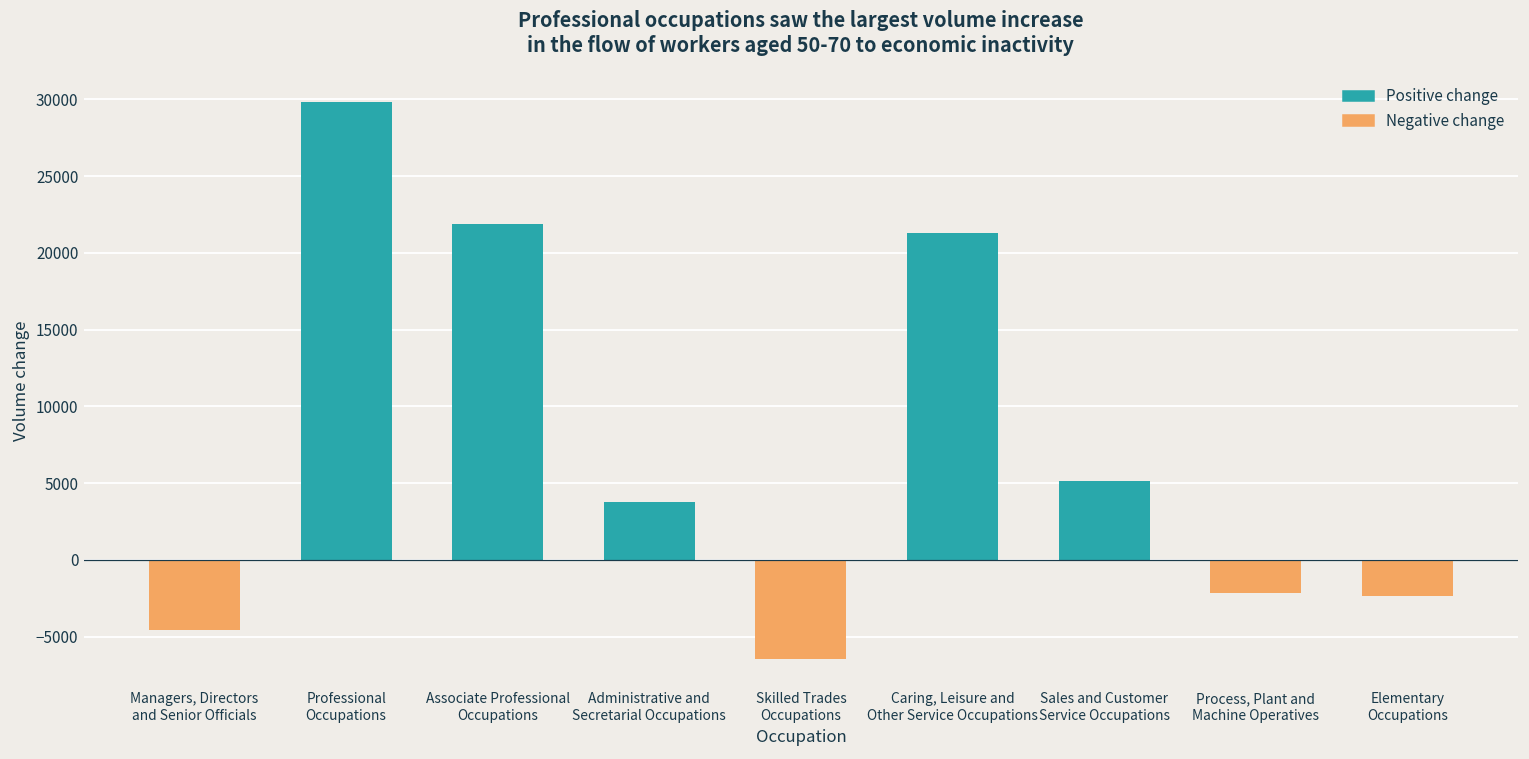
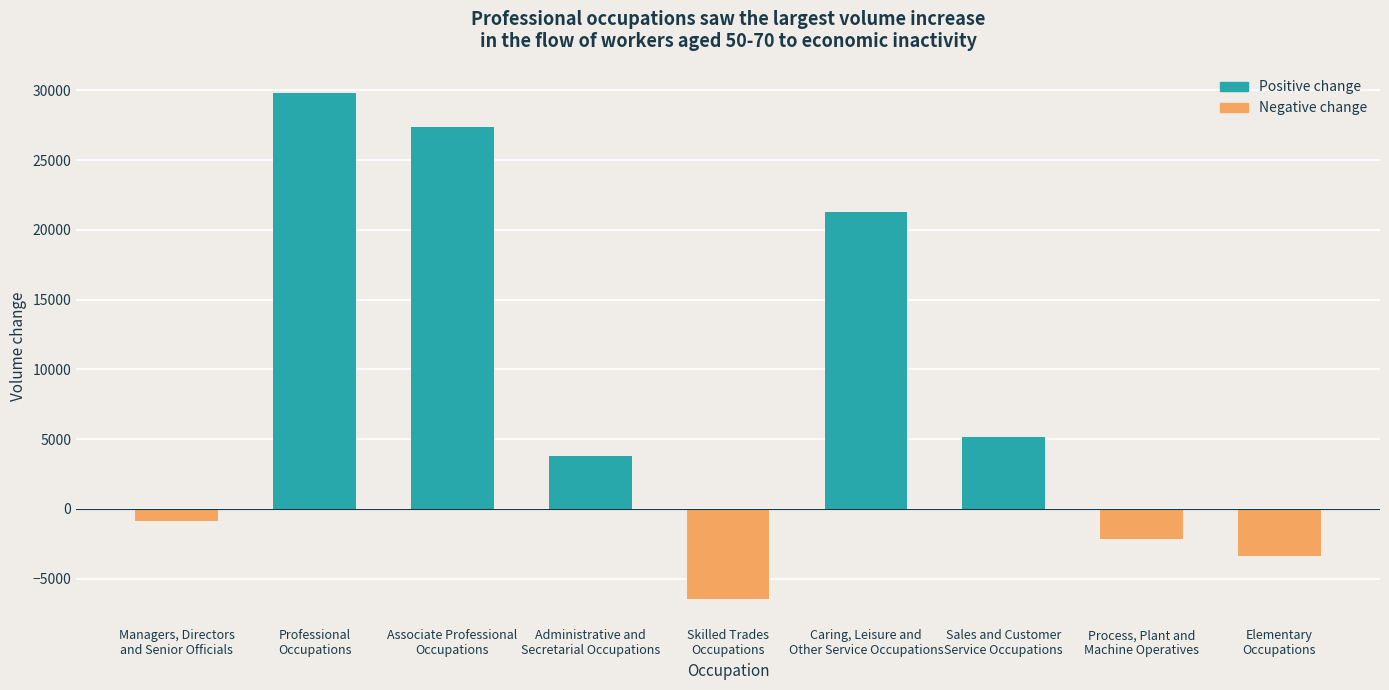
  {
-   "Managers, Directors and Senior Officials": -4600,
+   "Managers, Directors and Senior Officials": -800,
    "Professional Occupations": 29800,
-   "Associate Professional Occupations": 21900,
+   "Associate Professional Occupations": 27400,
    "Administrative and Secretarial Occupations": 3800,
    "Skilled Trades Occupations": -6500,
    "Caring, Leisure and Other Service Occupations": 21300,
    "Sales and Customer Service Occupations": 5100,
    "Process, Plant and Machine Operatives": -2100,
-   "Elementary Occupations": -2400
+   "Elementary Occupations": -3400
  }
